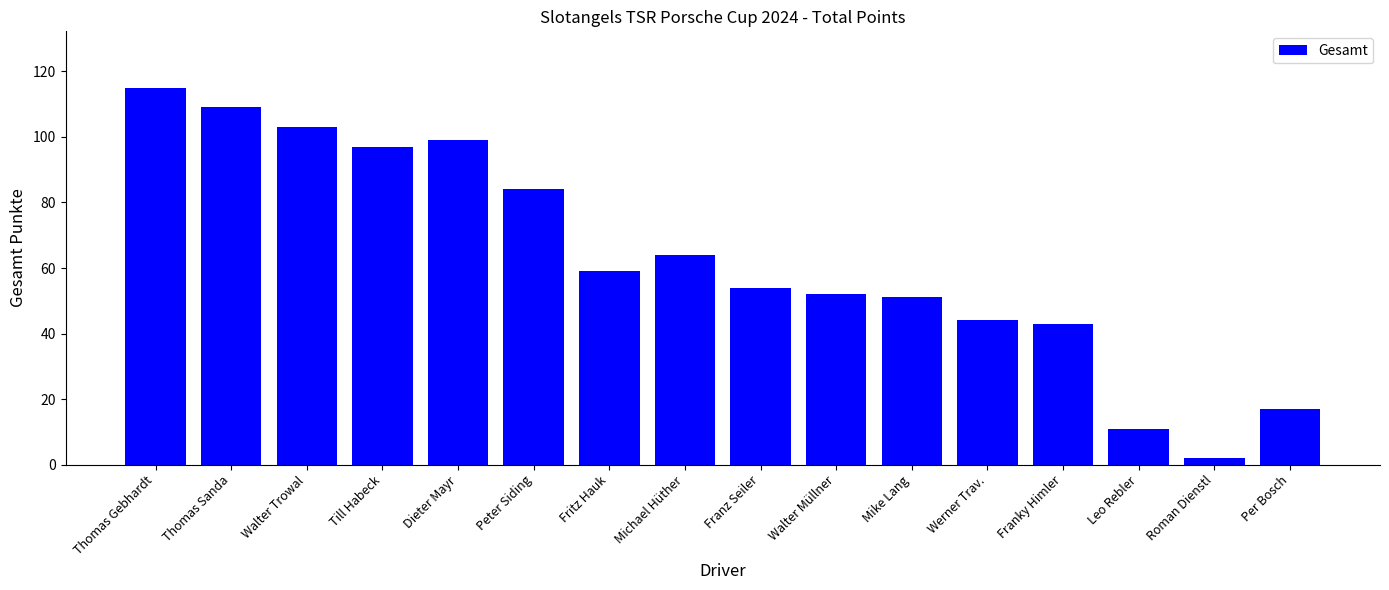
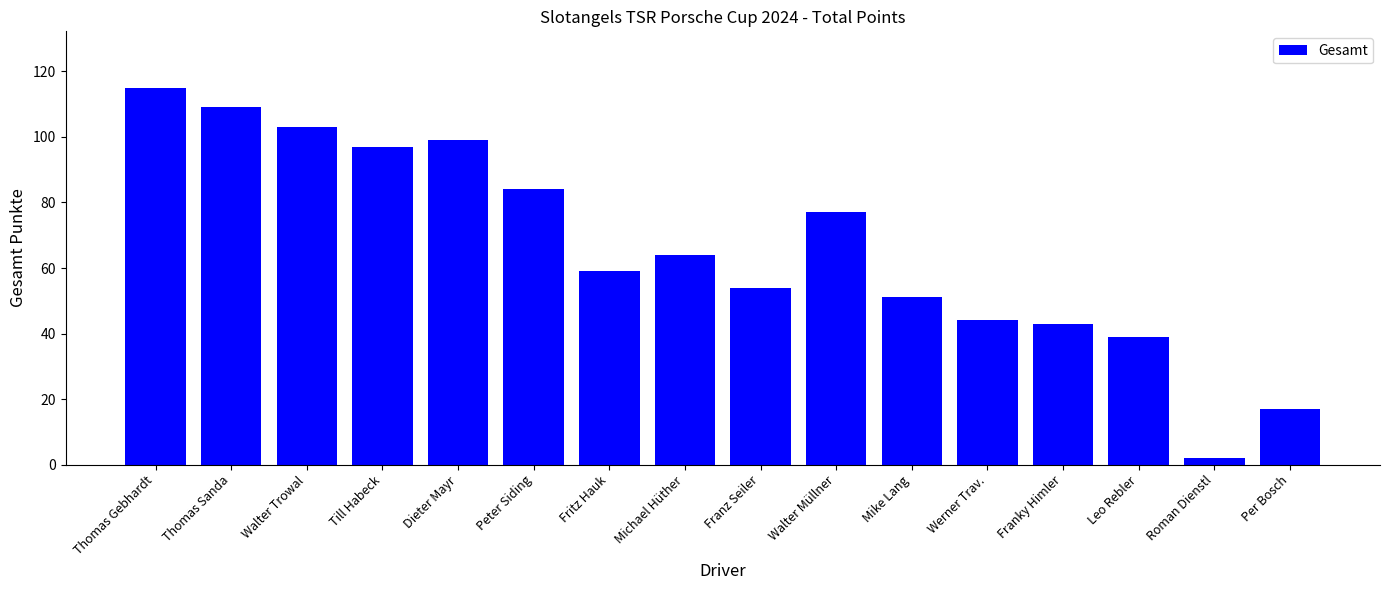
  {
    "Thomas Gebhardt": 115,
    "Thomas Sanda": 109,
    "Walter Trowal": 103,
    "Till Habeck": 97,
    "Dieter Mayr": 99,
    "Peter Siding": 84,
    "Fritz Hauk": 59,
    "Michael Hüther": 64,
    "Franz Seiler": 54,
-   "Walter Müllner": 52,
+   "Walter Müllner": 77,
    "Mike Lang": 51,
    "Werner Trav.": 44,
    "Franky Himler": 43,
-   "Leo Rebler": 11,
+   "Leo Rebler": 39,
    "Roman Dienstl": 2,
    "Per Bosch": 17
  }
